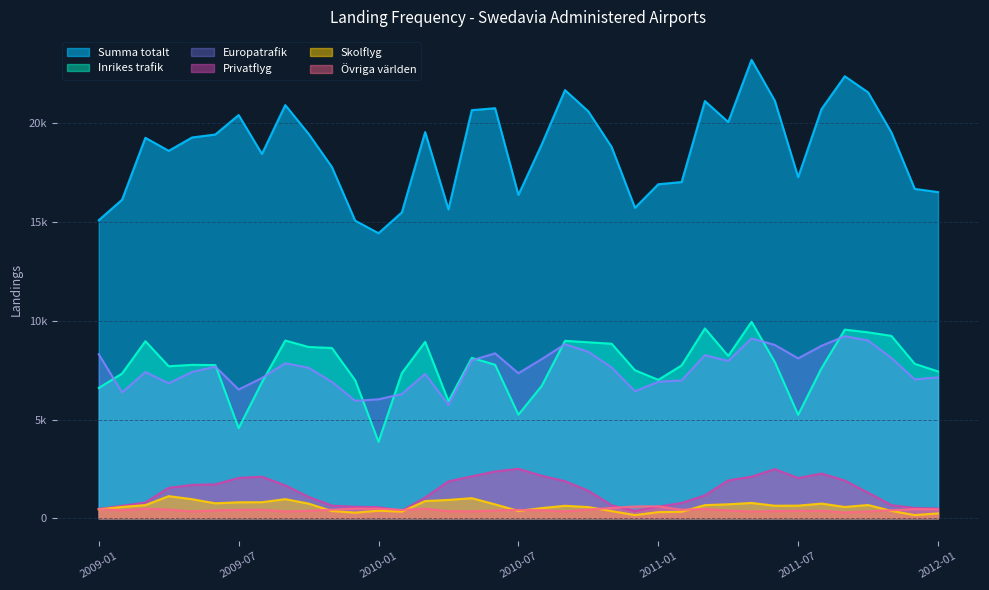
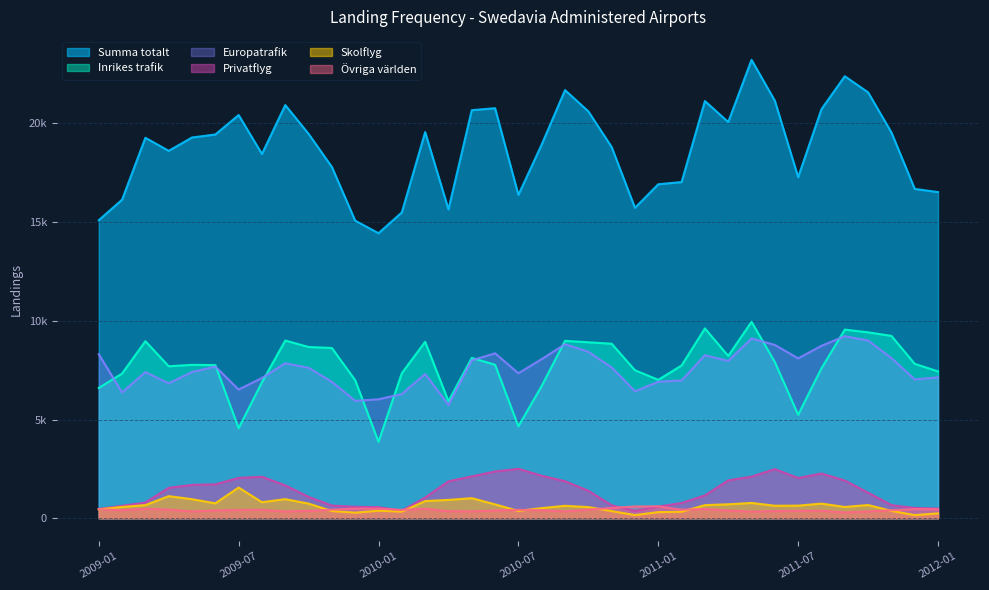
  {
    "Summa totalt": {
      "2009-01": 15100,
      "2009-07": 20400,
      "2010-01": 14400,
      "2010-07": 16400,
      "2011-01": 16900,
      "2011-07": 17300,
      "2012-01": 16500
    },
    "Inrikes trafik": {
      "2009-01": 6600,
      "2009-07": 4600,
      "2010-01": 3900,
-     "2010-07": 5200,
+     "2010-07": 4700,
      "2011-07": 5200,
      "2012-01": 7400
    },
    "Europatrafik": {
      "2009-01": 8300,
      "2009-07": 6500,
      "2010-01": 6000,
      "2010-07": 7300,
      "2011-07": 8100,
      "2012-01": 7100
    },
    "Skolflyg": {
-     "2009-07": 800,
+     "2009-07": 1600,
      "2011-01": 300,
      "2011-07": 600,
      "2012-01": 200
    }
  }
